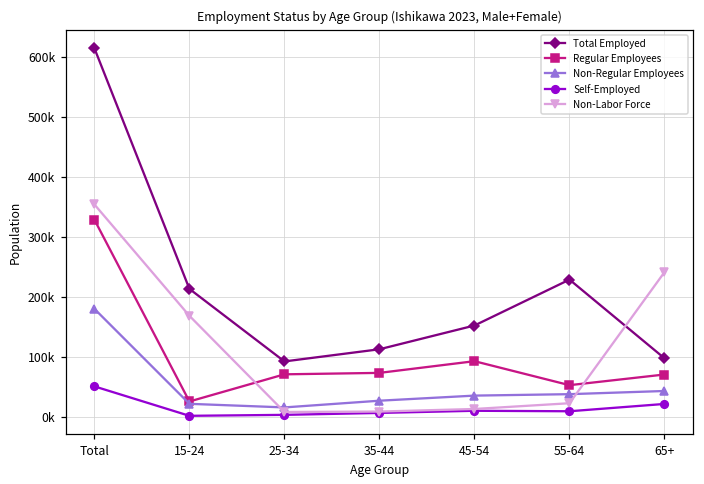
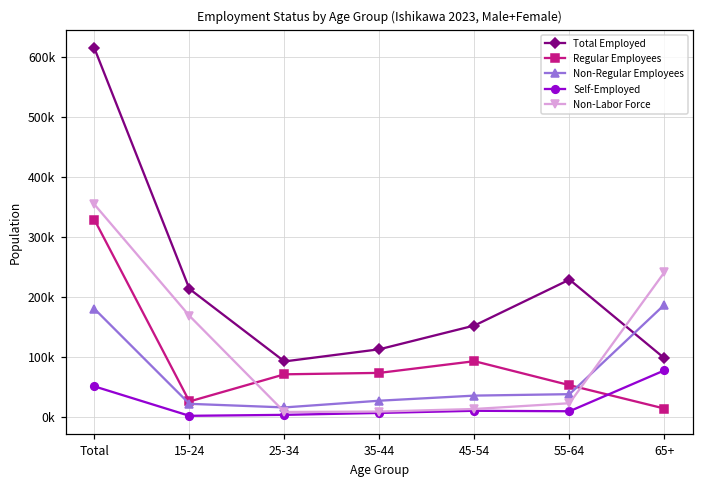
  {
    "Total Employed": {
      "Total": 610000,
      "15-24": 210000,
      "25-34": 90000,
      "35-44": 110000,
      "45-54": 150000,
      "55-64": 230000,
      "65+": 100000
    },
    "Regular Employees": {
      "Total": 330000,
      "25-34": 70000,
      "35-44": 70000,
      "45-54": 90000,
      "55-64": 50000,
-     "65+": 70000
+     "65+": 10000
    },
    "Non-Regular Employees": {
      "Total": 180000,
      "25-34": 20000,
      "35-44": 30000,
      "45-54": 40000,
      "55-64": 40000,
-     "65+": 40000
+     "65+": 190000
    },
    "Self-Employed": {
      "Total": 50000,
      "15-24": 0,
      "25-34": 0,
      "55-64": 10000,
-     "65+": 20000
+     "65+": 80000
    },
    "Non-Labor Force": {
      "Total": 350000,
      "15-24": 170000,
      "25-34": 10000,
      "55-64": 20000,
      "65+": 240000
    }
  }
